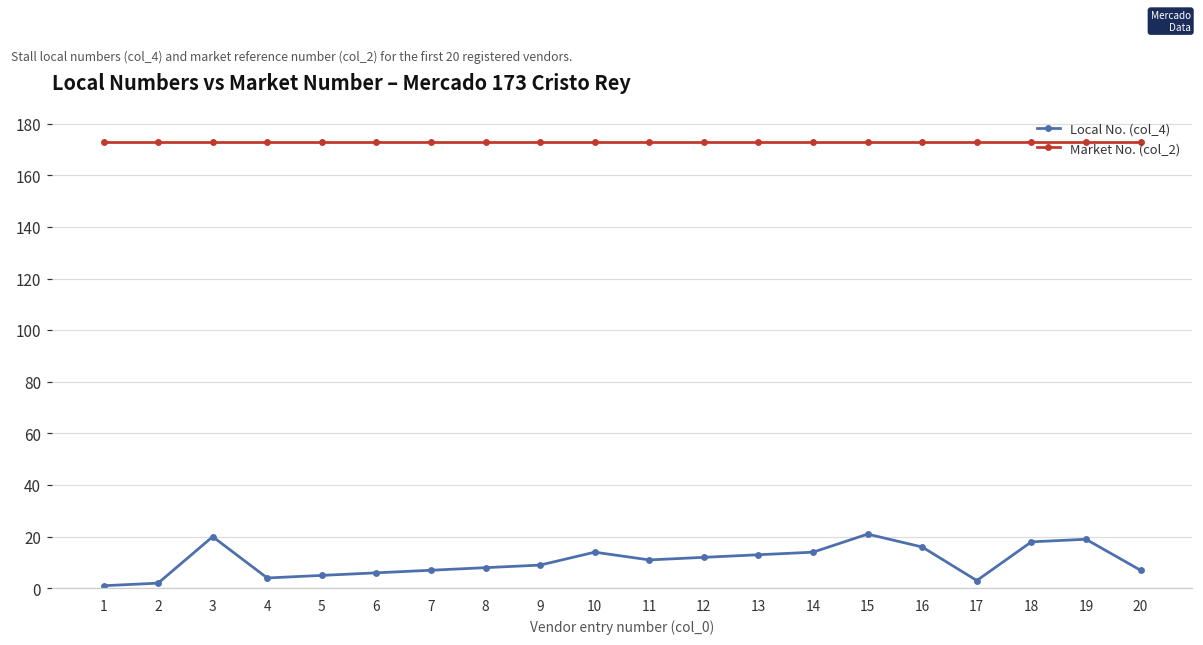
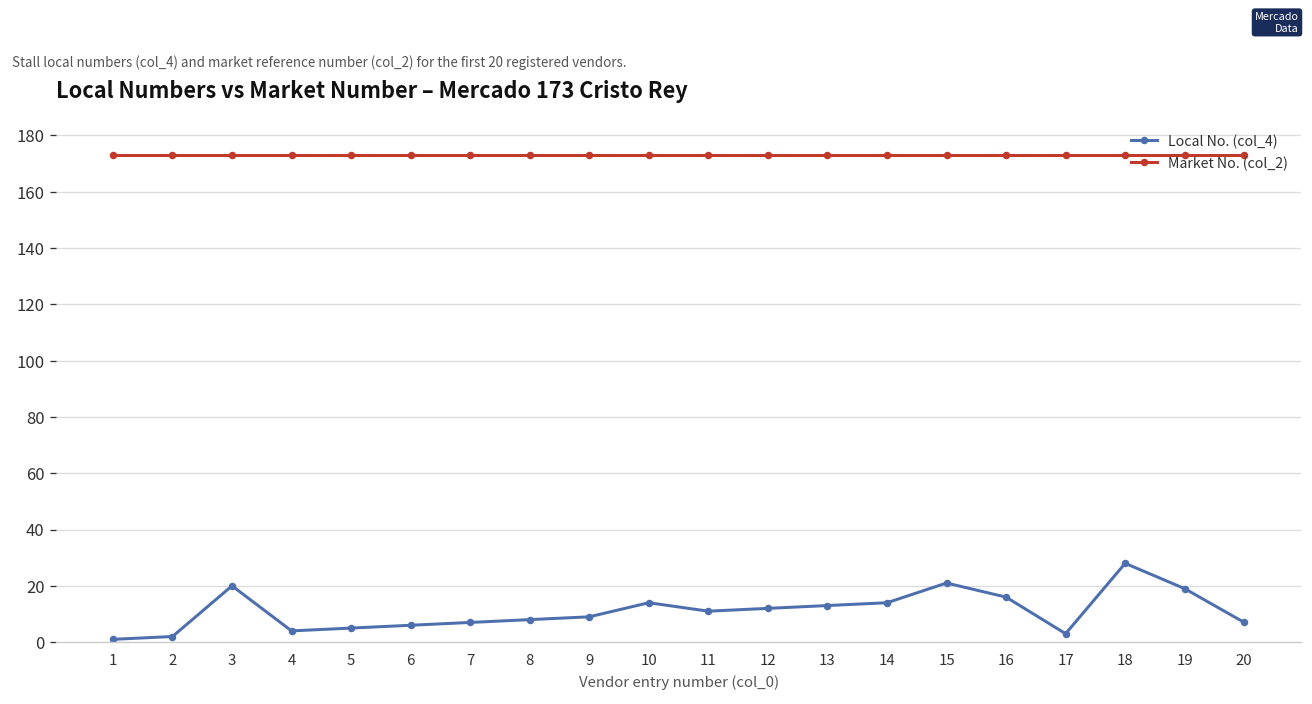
  {
    "Local No. (col_4)": {
      "1": 1,
      "2": 2,
      "3": 20,
      "4": 4,
      "5": 5,
      "6": 6,
      "7": 7,
      "8": 8,
      "9": 9,
      "10": 14,
      "11": 11,
      "12": 12,
      "13": 13,
      "14": 14,
      "15": 21,
      "16": 16,
      "17": 3,
-     "18": 18,
+     "18": 28,
      "19": 19,
      "20": 7
    },
    "Market No. (col_2)": {
      "1": 173,
      "2": 173,
      "3": 173,
      "4": 173,
      "5": 173,
      "6": 173,
      "7": 173,
      "8": 173,
      "9": 173,
      "10": 173,
      "11": 173,
      "12": 173,
      "13": 173,
      "14": 173,
      "15": 173,
      "16": 173,
      "17": 173,
      "18": 173,
      "19": 173,
      "20": 173
    }
  }
